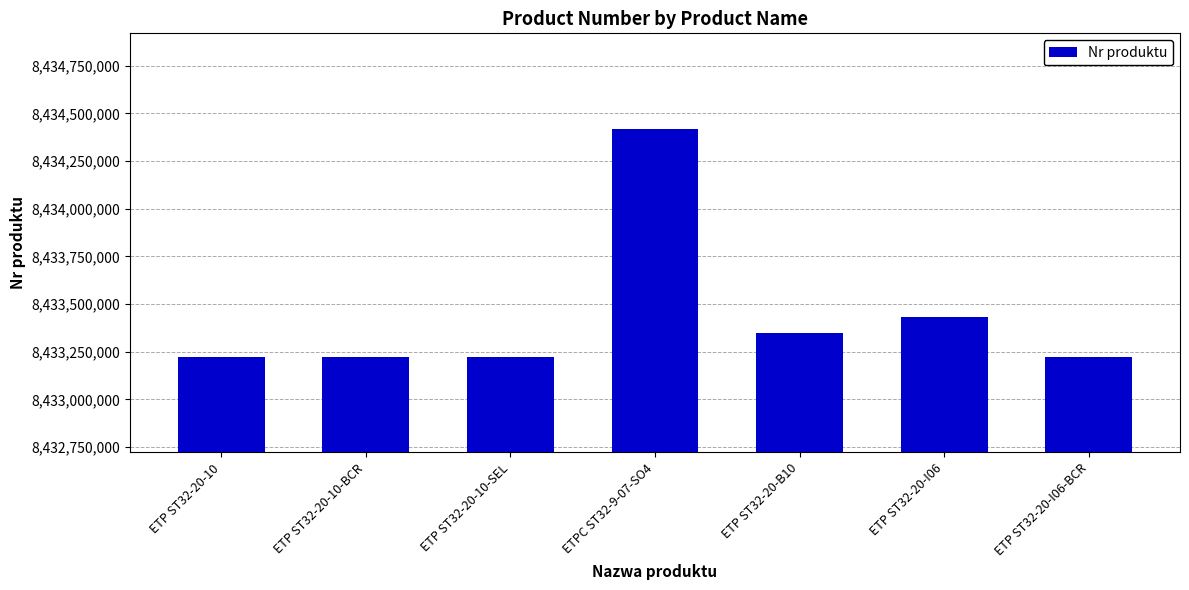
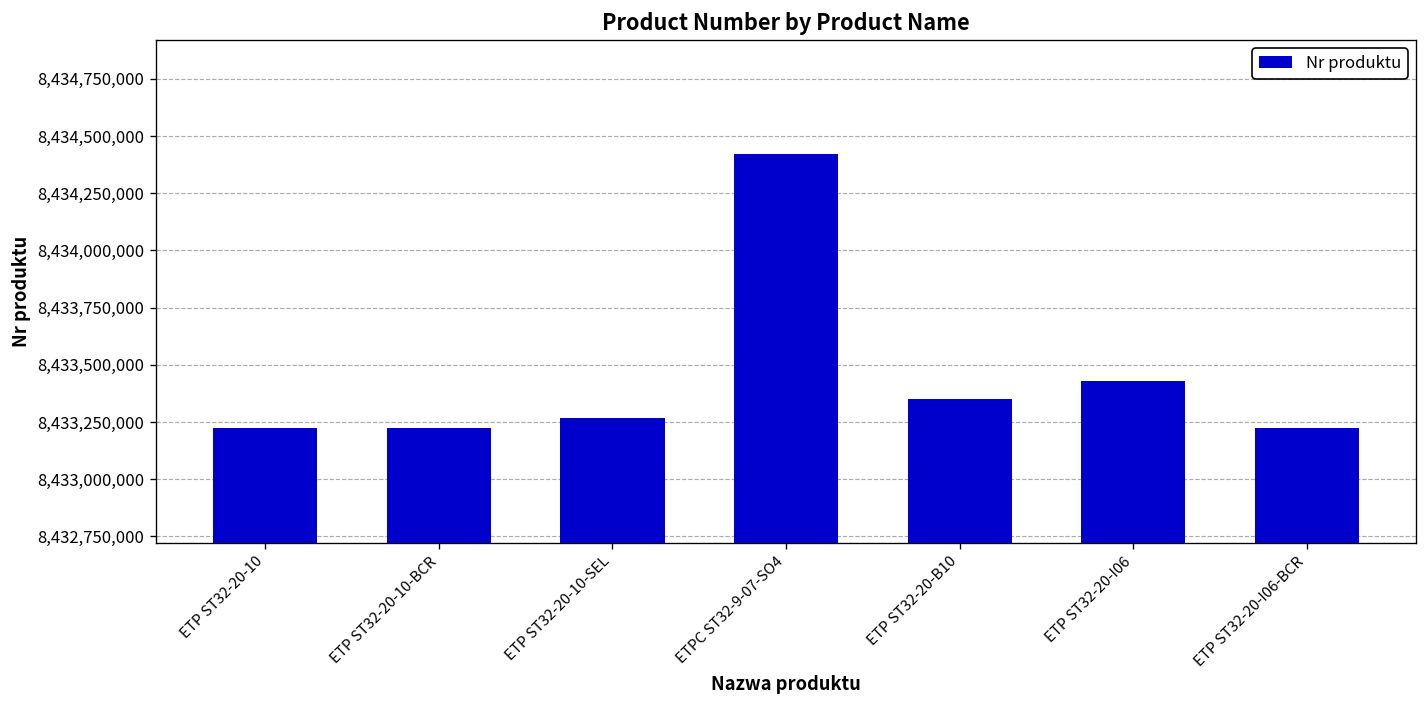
  {
    "ETP ST32-20-10": "8,433,220,000",
    "ETP ST32-20-10-BCR": "8,433,220,000",
-   "ETP ST32-20-10-SEL": "8,433,220,000",
+   "ETP ST32-20-10-SEL": "8,433,270,000",
    "ETPC ST32-9-07-SO4": "8,434,420,000",
    "ETP ST32-20-B10": "8,433,350,000",
    "ETP ST32-20-I06": "8,433,430,000",
    "ETP ST32-20-I06-BCR": "8,433,220,000"
  }
